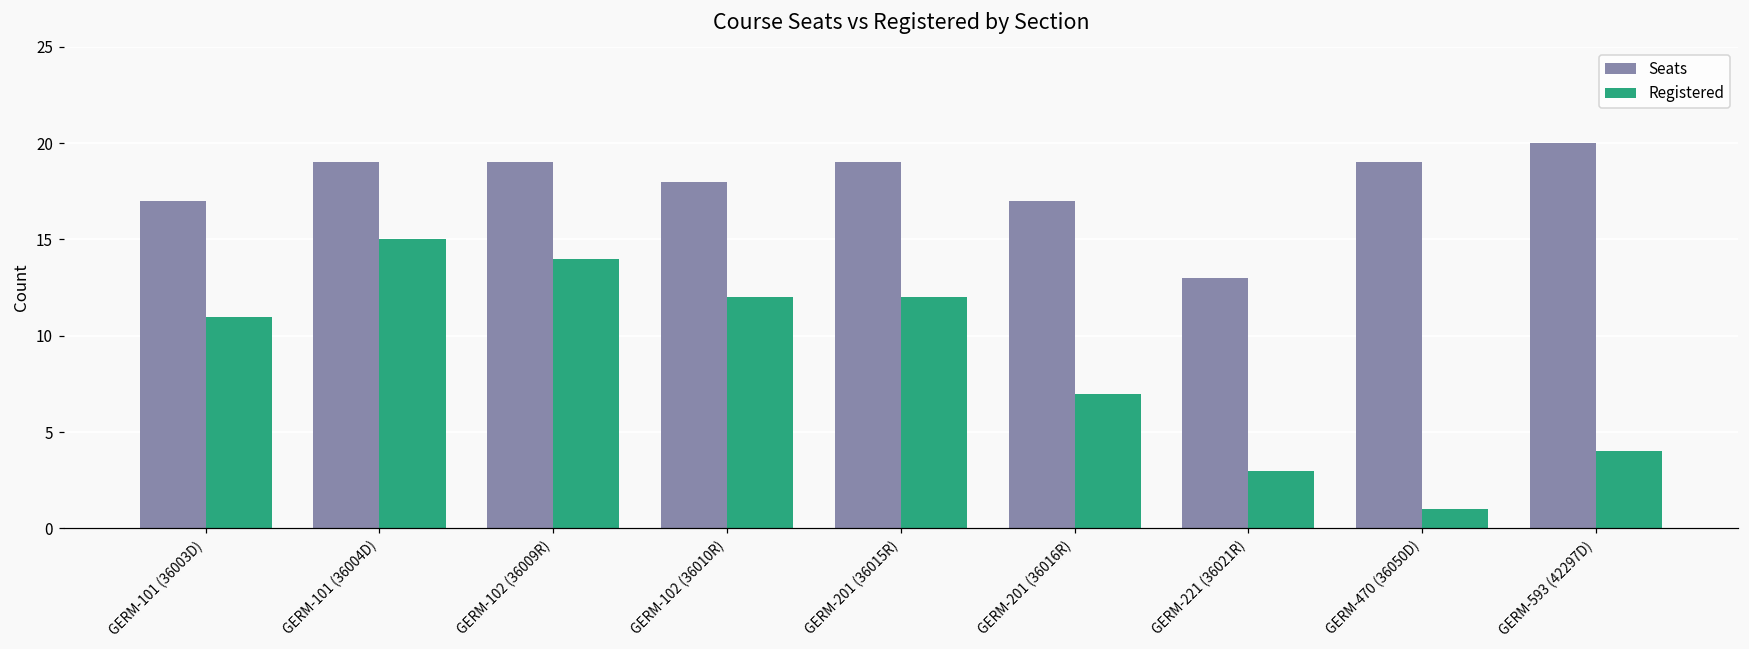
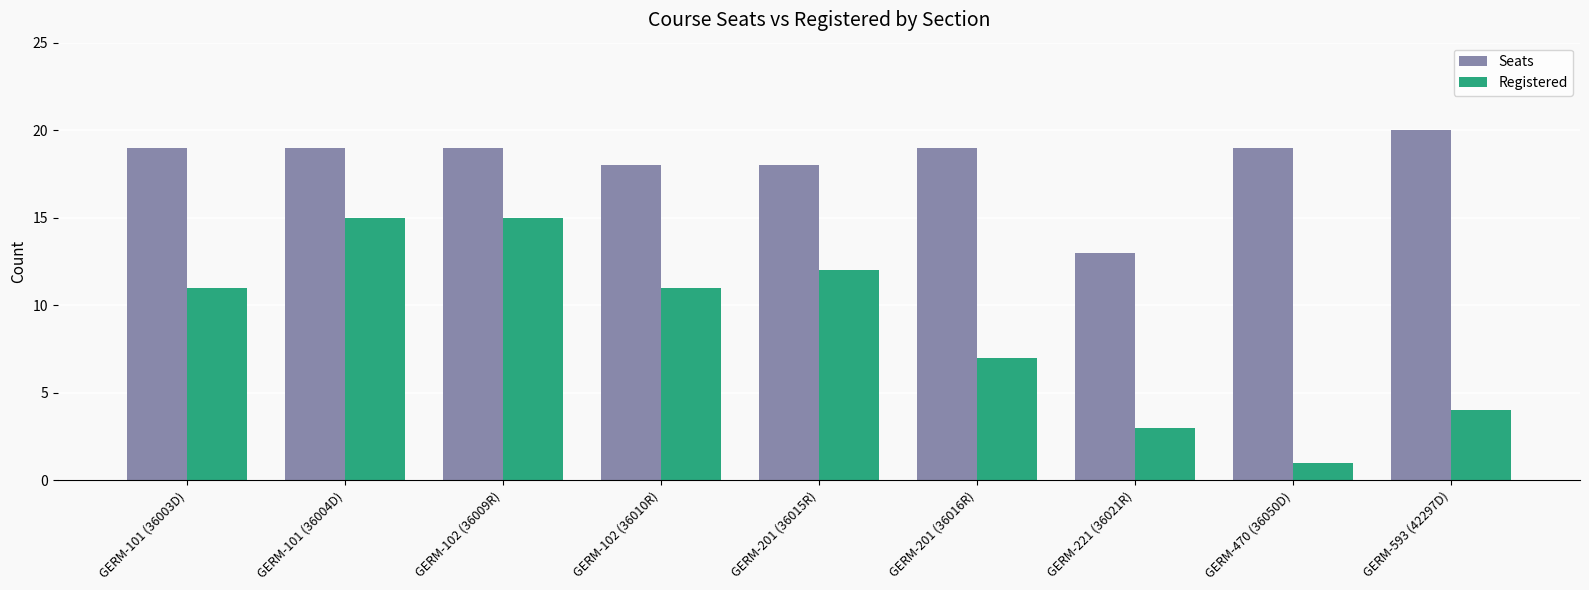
  {
    "Seats": {
-     "GERM-101 (36003D)": 17,
+     "GERM-101 (36003D)": 19,
      "GERM-101 (36004D)": 19,
      "GERM-102 (36009R)": 19,
      "GERM-102 (36010R)": 18,
-     "GERM-201 (36015R)": 19,
-     "GERM-201 (36016R)": 17,
+     "GERM-201 (36015R)": 18,
+     "GERM-201 (36016R)": 19,
      "GERM-221 (36021R)": 13,
      "GERM-470 (36050D)": 19,
      "GERM-593 (42297D)": 20
    },
    "Registered": {
      "GERM-101 (36003D)": 11,
      "GERM-101 (36004D)": 15,
-     "GERM-102 (36009R)": 14,
-     "GERM-102 (36010R)": 12,
+     "GERM-102 (36009R)": 15,
+     "GERM-102 (36010R)": 11,
      "GERM-201 (36015R)": 12,
      "GERM-201 (36016R)": 7,
      "GERM-221 (36021R)": 3,
      "GERM-470 (36050D)": 1,
      "GERM-593 (42297D)": 4
    }
  }
